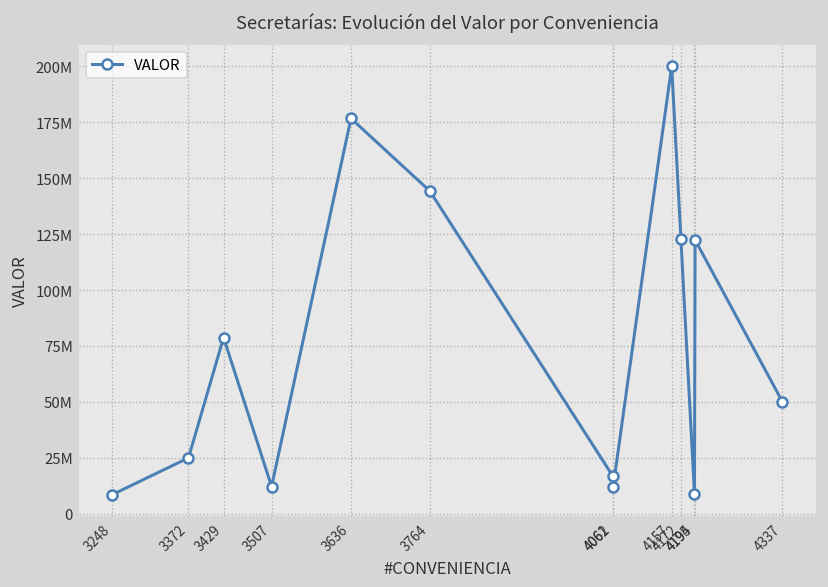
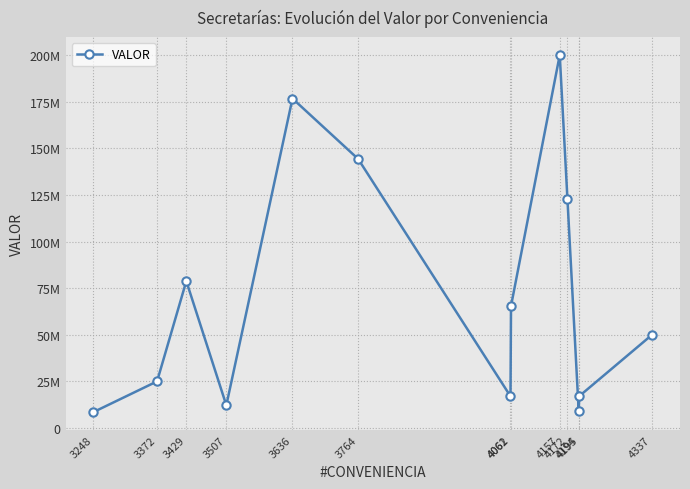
  {
    "3248": 9000000,
    "3372": 25000000,
    "3429": 79000000,
    "3507": 12000000,
    "3636": 177000000,
    "3764": 144000000,
    "4061": 17000000,
-   "4062": 12000000,
+   "4062": 65000000,
    "4157": 200000000,
    "4172": 123000000,
    "4194": 9000000,
-   "4195": 122000000,
+   "4195": 17000000,
    "4337": 50000000
  }
